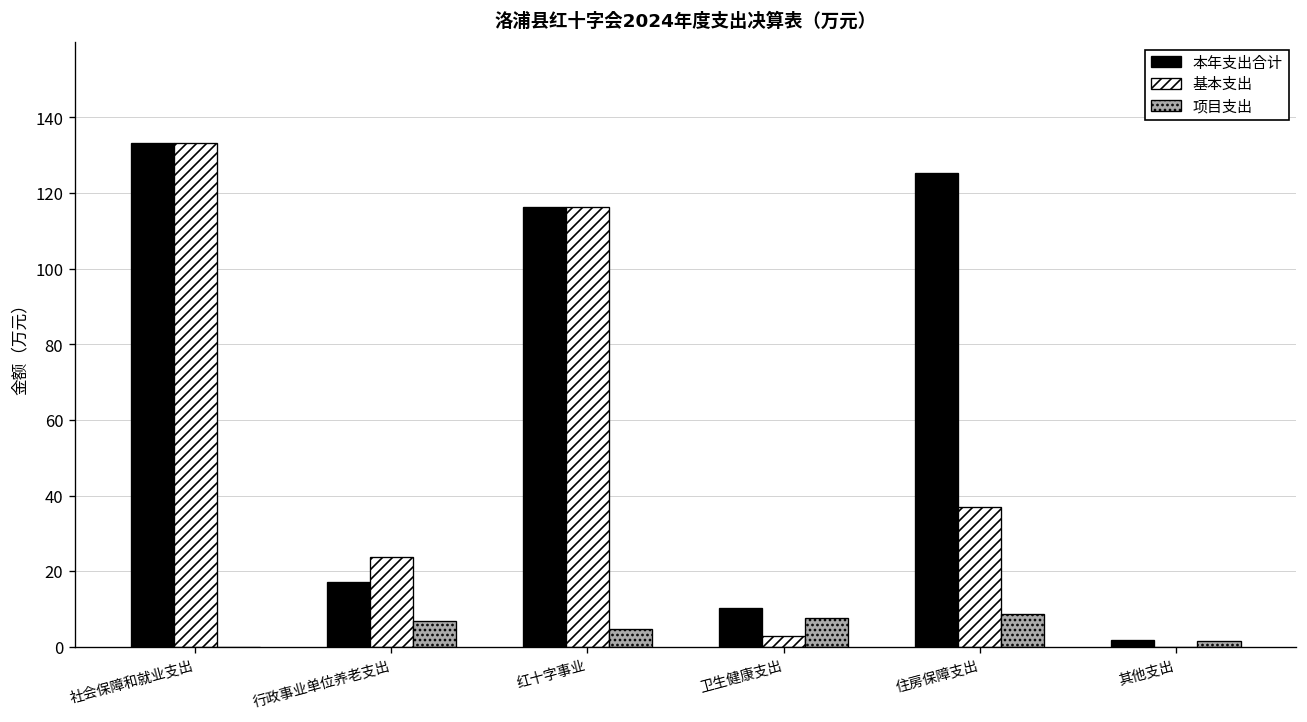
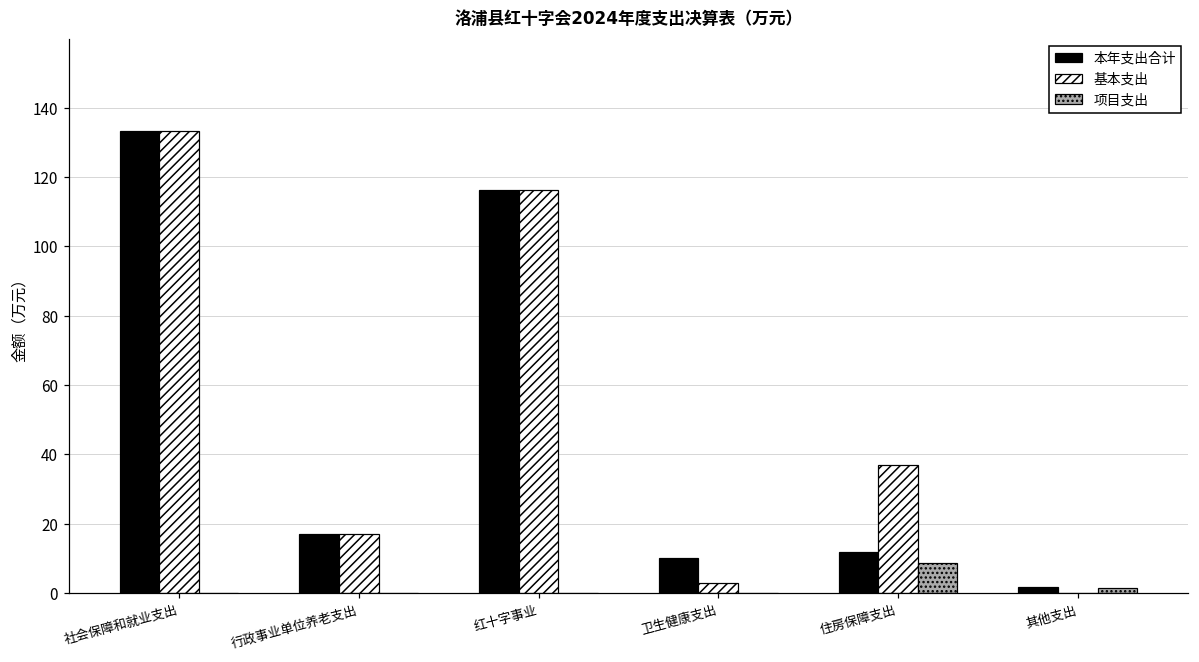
  {
    "本年支出合计": {
      "社会保障和就业支出": 133,
      "行政事业单位养老支出": 17,
      "红十字事业": 116,
      "卫生健康支出": 10,
-     "住房保障支出": 125,
+     "住房保障支出": 12,
      "其他支出": 2
    },
    "基本支出": {
      "社会保障和就业支出": 133,
-     "行政事业单位养老支出": 24,
+     "行政事业单位养老支出": 17,
      "红十字事业": 116,
      "卫生健康支出": 3,
      "住房保障支出": 37,
      "其他支出": 0
    },
    "项目支出": {
      "社会保障和就业支出": 0,
-     "行政事业单位养老支出": 7,
-     "红十字事业": 5,
-     "卫生健康支出": 8,
+     "行政事业单位养老支出": 0,
+     "红十字事业": 0,
+     "卫生健康支出": 0,
      "住房保障支出": 9,
      "其他支出": 1
    }
  }
